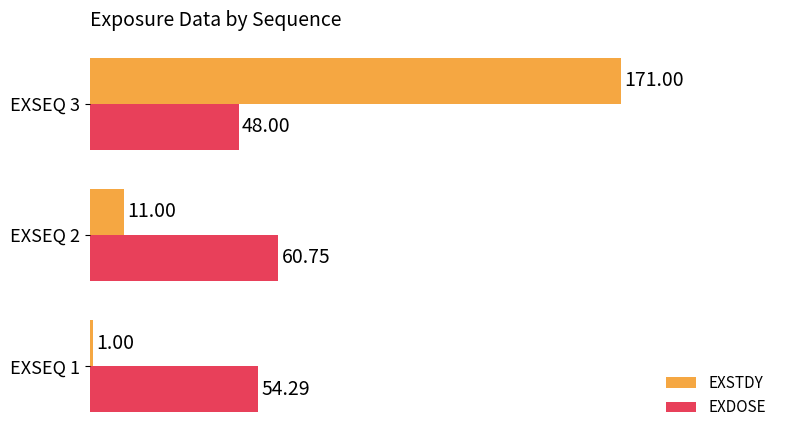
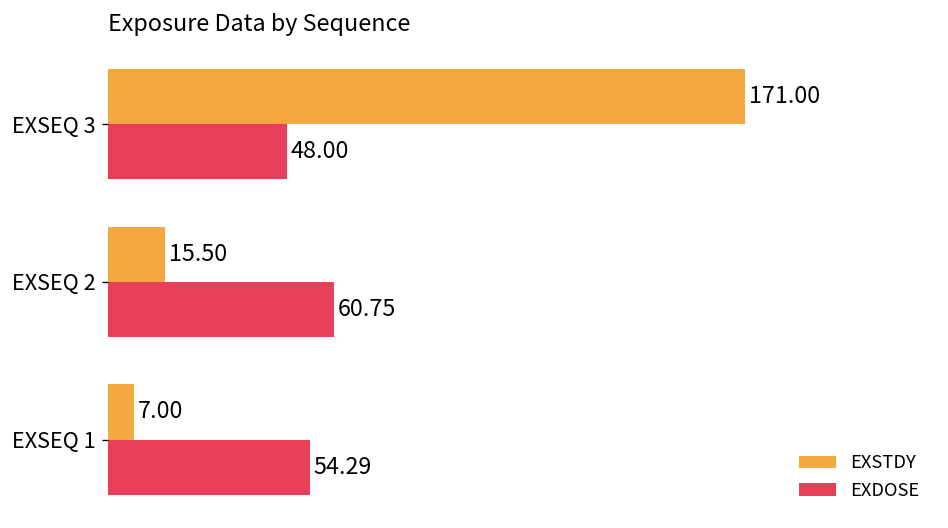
  {
    "EXSTDY": {
      "EXSEQ 3": 171.00,
-     "EXSEQ 2": 11.00,
-     "EXSEQ 1": 1.00
+     "EXSEQ 2": 15.50,
+     "EXSEQ 1": 7.00
    },
    "EXDOSE": {
      "EXSEQ 3": 48.00,
      "EXSEQ 2": 60.75,
      "EXSEQ 1": 54.29
    }
  }
